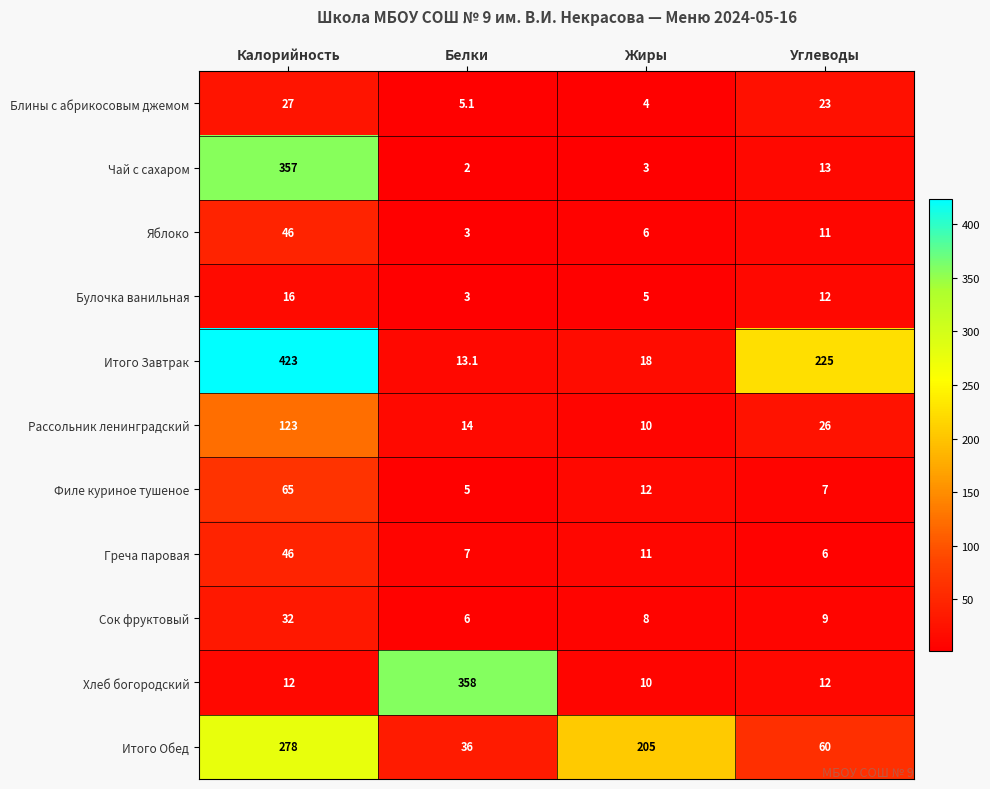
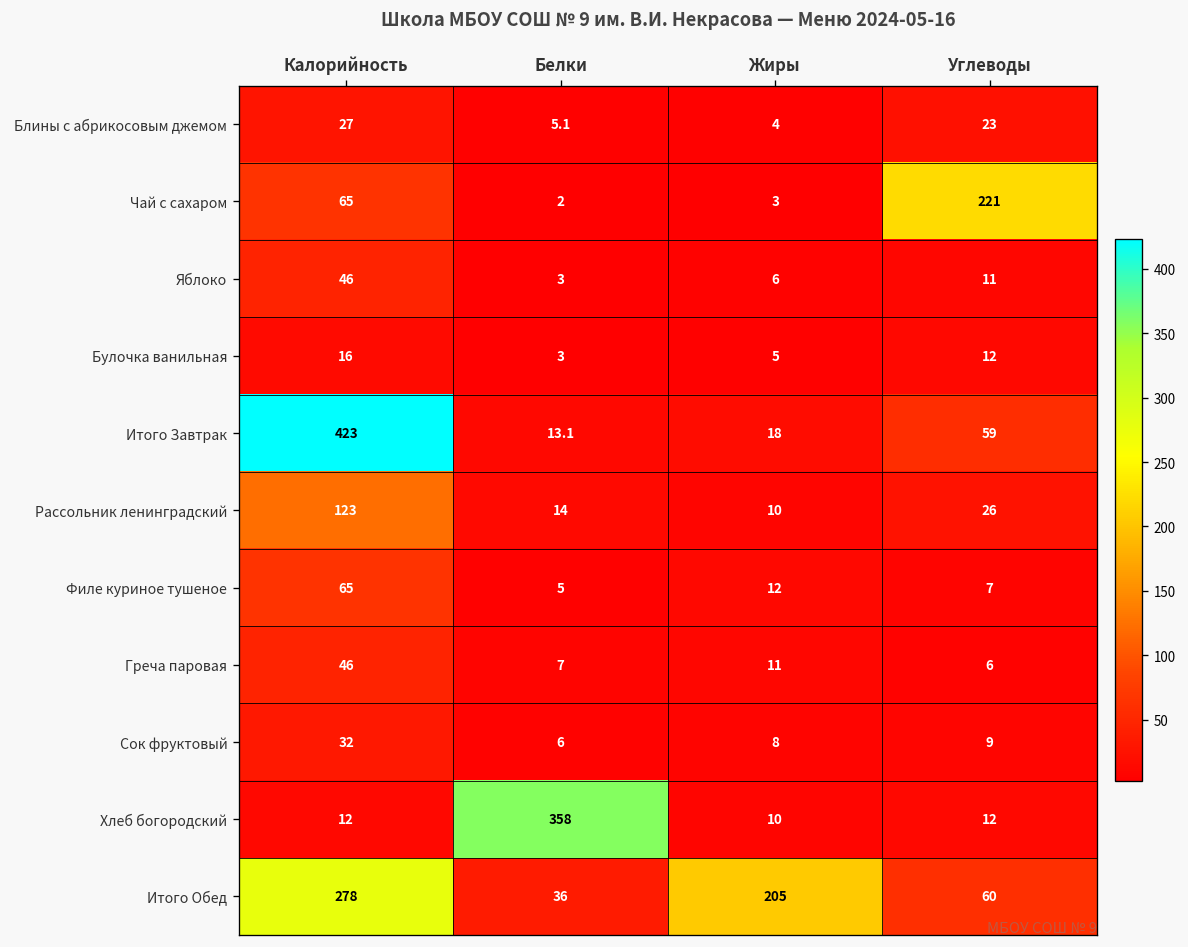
  {
    "Блины с абрикосовым джемом": {
      "Калорийность": 27,
      "Белки": 5.1,
      "Жиры": 4,
      "Углеводы": 23
    },
    "Чай с сахаром": {
-     "Калорийность": 357,
+     "Калорийность": 65,
      "Белки": 2,
      "Жиры": 3,
-     "Углеводы": 13
+     "Углеводы": 221
    },
    "Яблоко": {
      "Калорийность": 46,
      "Белки": 3,
      "Жиры": 6,
      "Углеводы": 11
    },
    "Булочка ванильная": {
      "Калорийность": 16,
      "Белки": 3,
      "Жиры": 5,
      "Углеводы": 12
    },
    "Итого Завтрак": {
      "Калорийность": 423,
      "Белки": 13.1,
      "Жиры": 18,
-     "Углеводы": 225
+     "Углеводы": 59
    },
    "Рассольник ленинградский": {
      "Калорийность": 123,
      "Белки": 14,
      "Жиры": 10,
      "Углеводы": 26
    },
    "Филе куриное тушеное": {
      "Калорийность": 65,
      "Белки": 5,
      "Жиры": 12,
      "Углеводы": 7
    },
    "Греча паровая": {
      "Калорийность": 46,
      "Белки": 7,
      "Жиры": 11,
      "Углеводы": 6
    },
    "Сок фруктовый": {
      "Калорийность": 32,
      "Белки": 6,
      "Жиры": 8,
      "Углеводы": 9
    },
    "Хлеб богородский": {
      "Калорийность": 12,
      "Белки": 358,
      "Жиры": 10,
      "Углеводы": 12
    },
    "Итого Обед": {
      "Калорийность": 278,
      "Белки": 36,
      "Жиры": 205
    }
  }
